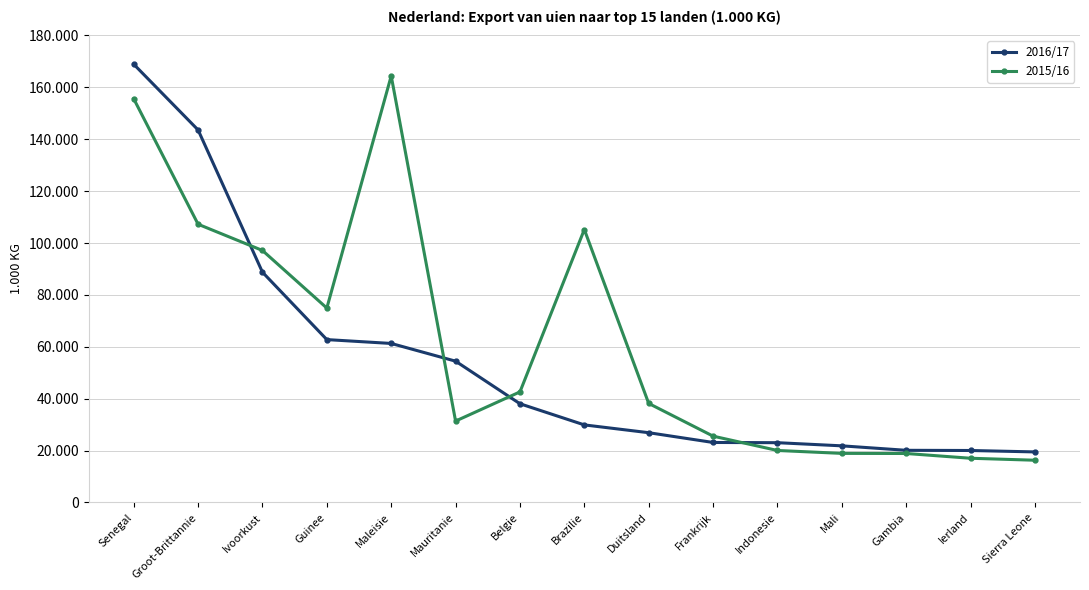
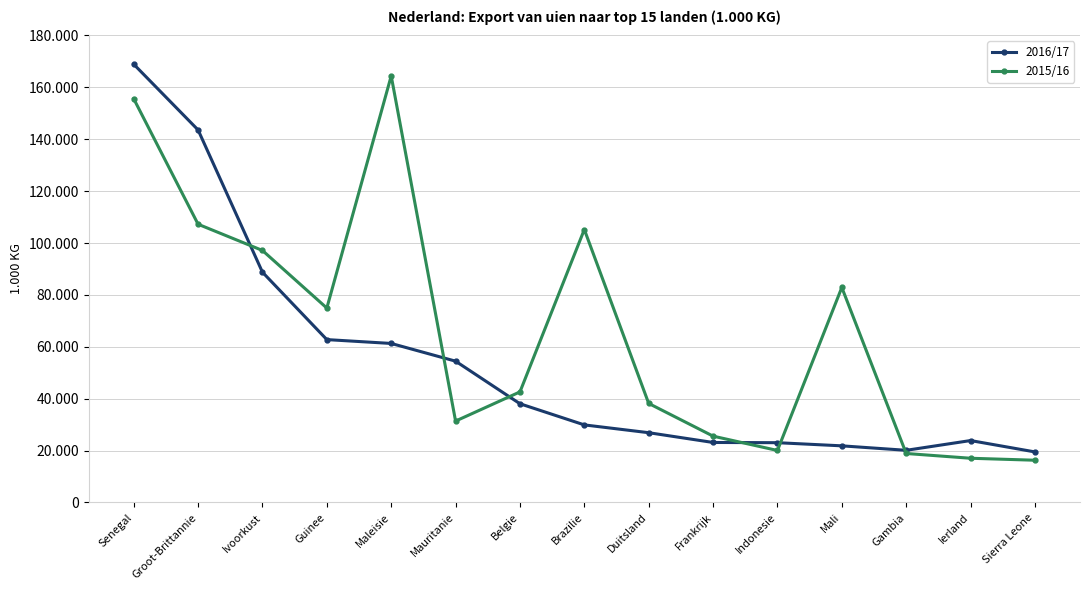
  {
    "2016/17": {
      "Senegal": 169,
      "Groot-Brittannie": 144,
      "Ivoorkust": 89,
      "Guinee": 63,
      "Maleisie": 61,
      "Mauritanie": 54,
      "Belgie": 38,
      "Brazilie": 30,
      "Duitsland": 27,
      "Frankrijk": 23,
      "Indonesie": 23,
      "Mali": 22,
      "Gambia": 20,
-     "Ierland": 20,
+     "Ierland": 24,
      "Sierra Leone": 19
    },
    "2015/16": {
      "Senegal": 156,
      "Groot-Brittannie": 107,
      "Ivoorkust": 97,
      "Guinee": 75,
      "Maleisie": 164,
      "Mauritanie": 31,
      "Belgie": 43,
      "Brazilie": 105,
      "Duitsland": 38,
      "Frankrijk": 26,
      "Indonesie": 20,
-     "Mali": 19,
+     "Mali": 83,
      "Gambia": 19,
      "Ierland": 17,
      "Sierra Leone": 16
    }
  }
